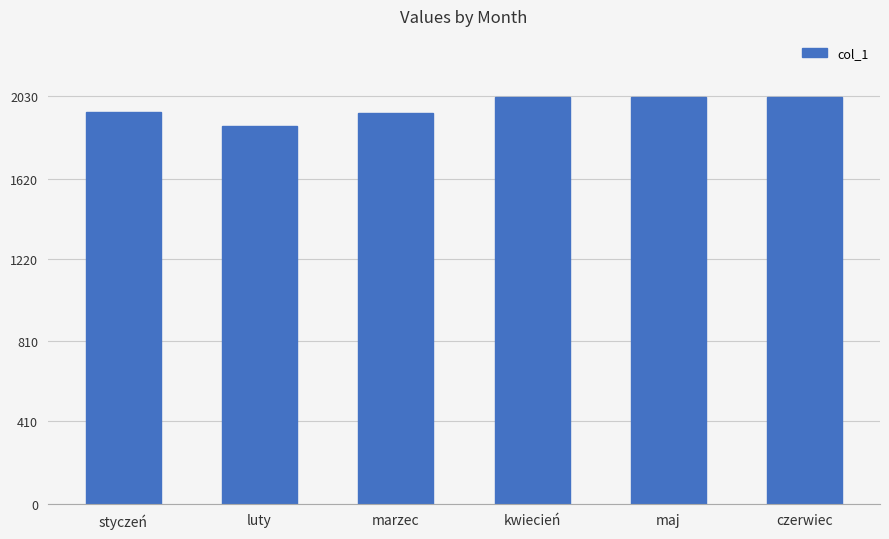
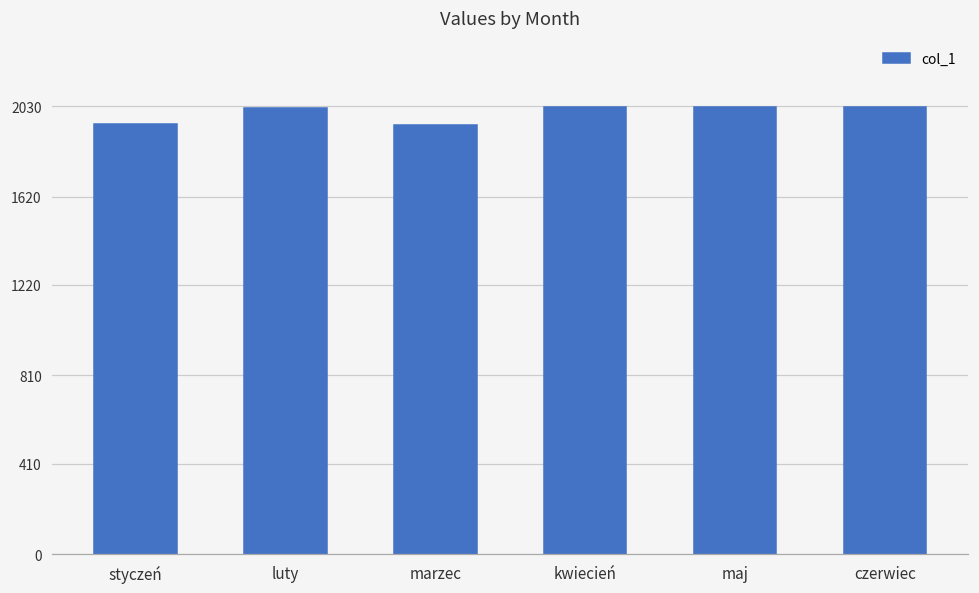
  {
    "styczeń": 1950,
-   "luty": 1880,
+   "luty": 2020,
    "marzec": 1950,
    "kwiecień": 2030,
    "maj": 2030,
    "czerwiec": 2030
  }
